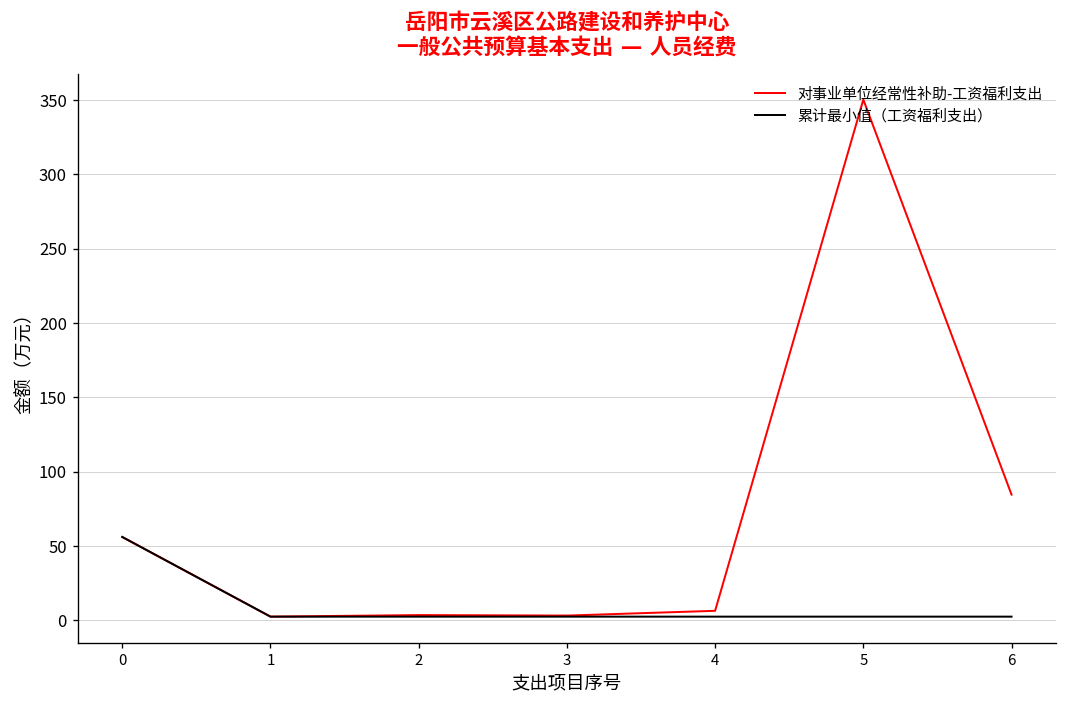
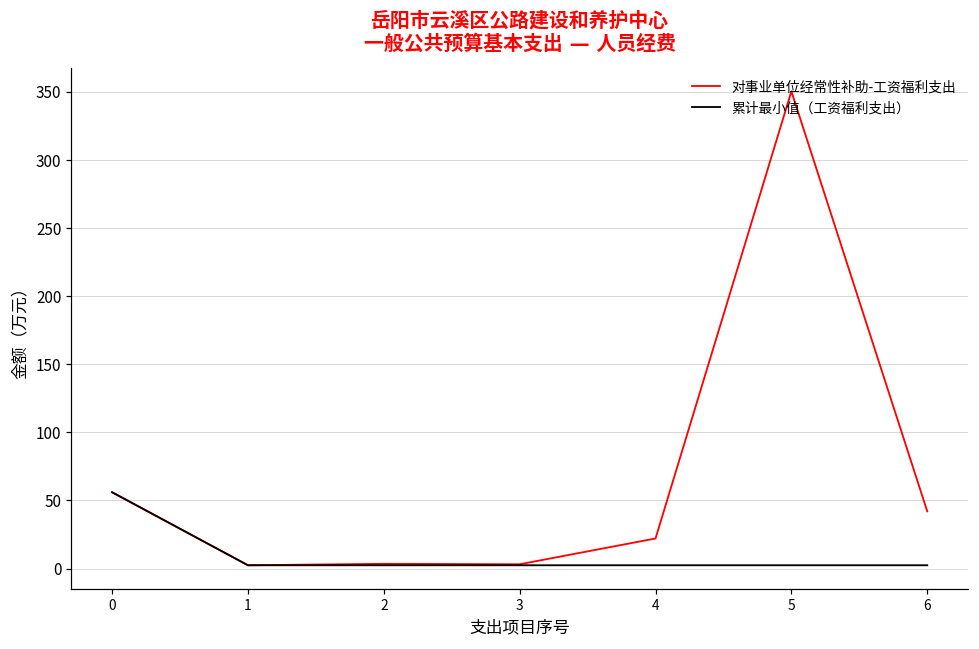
  {
    "对事业单位经常性补助-工资福利支出": {
-     "4": 6,
+     "4": 22,
      "5": 350,
-     "6": 85
+     "6": 42
    },
    "累计最小值（工资福利支出）": {
      "4": 2,
      "5": 2,
      "6": 2
    }
  }
